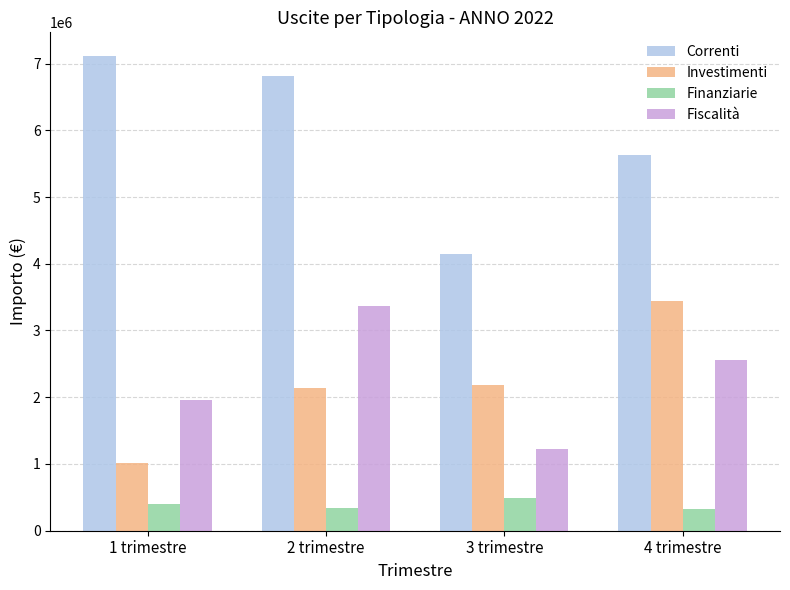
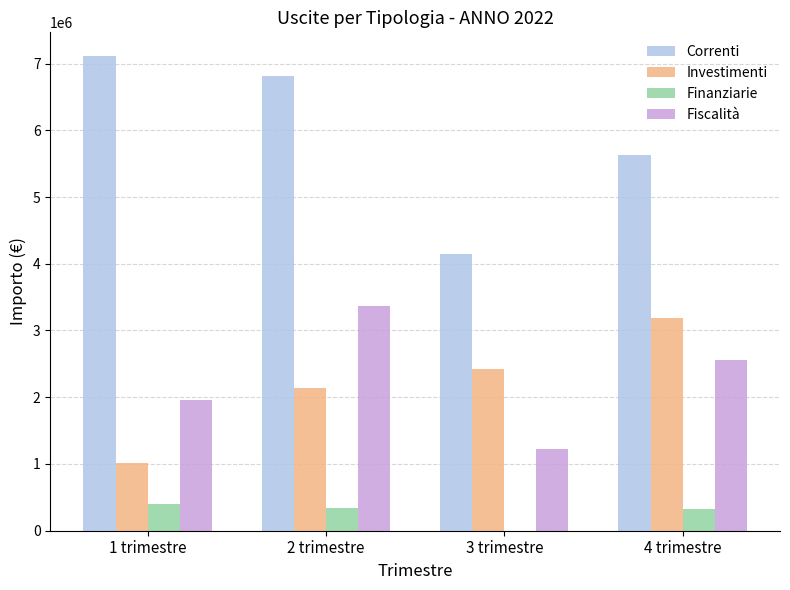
  {
    "Investimenti": {
      "1 trimestre": 1000000,
      "2 trimestre": 2100000,
-     "3 trimestre": 2200000,
-     "4 trimestre": 3400000
+     "3 trimestre": 2400000,
+     "4 trimestre": 3200000
    },
    "Finanziarie": {
      "1 trimestre": 400000,
      "2 trimestre": 300000,
-     "3 trimestre": 500000,
+     "3 trimestre": 0,
      "4 trimestre": 300000
    }
  }
